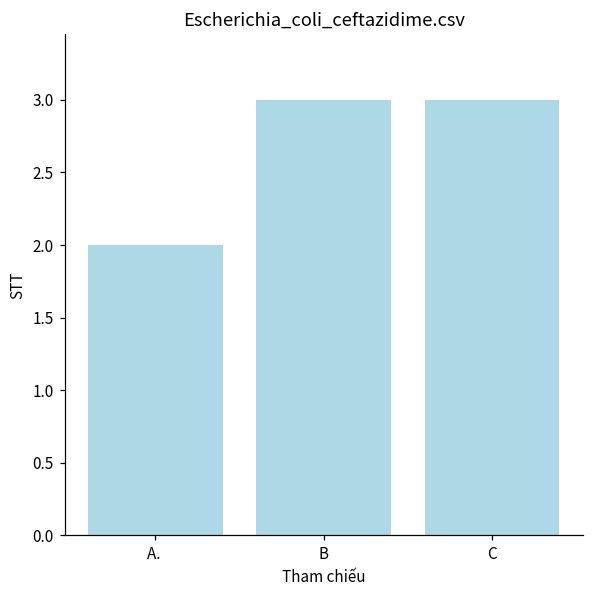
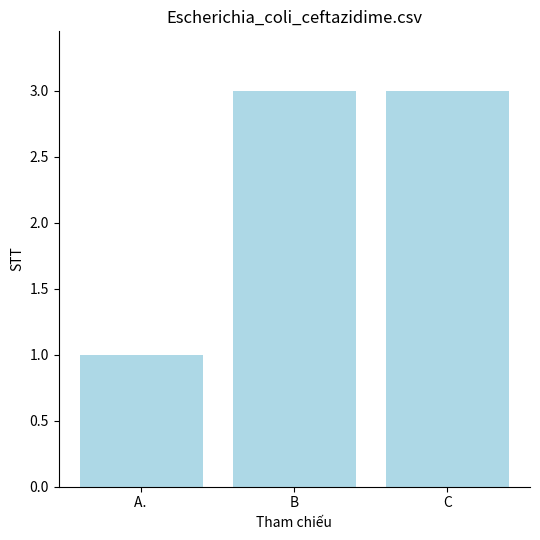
  {
-   "A.": 2,
+   "A.": 1,
    "B": 3,
    "C": 3
  }
